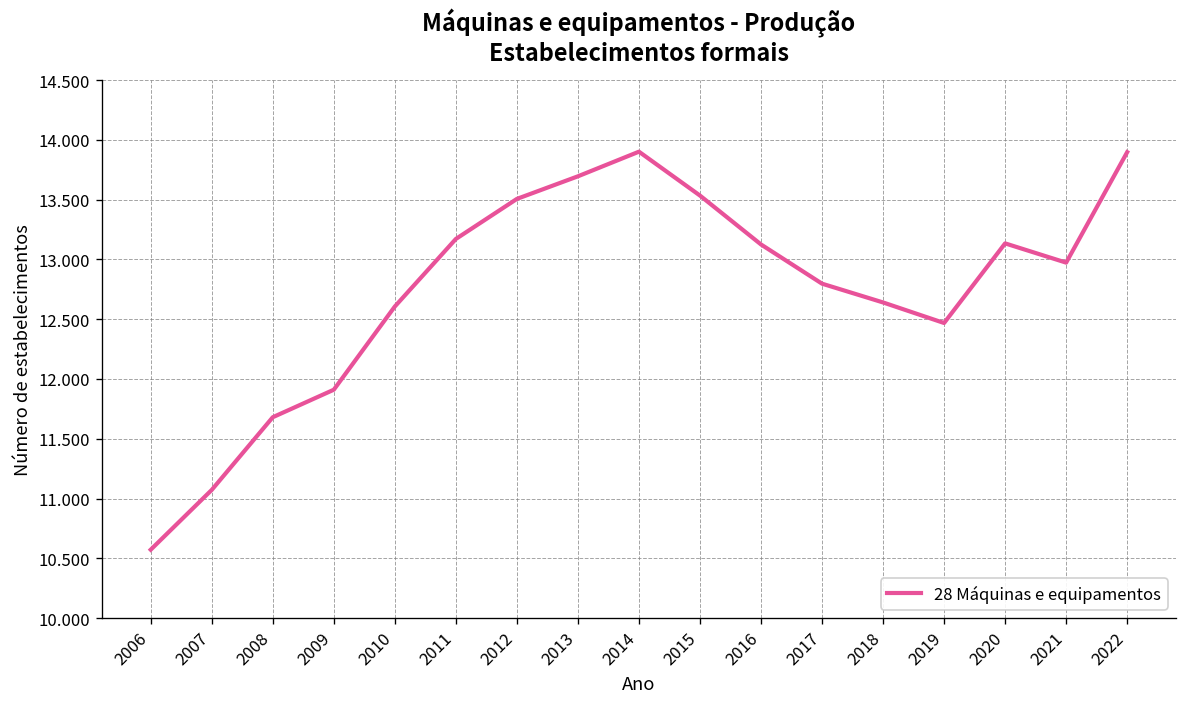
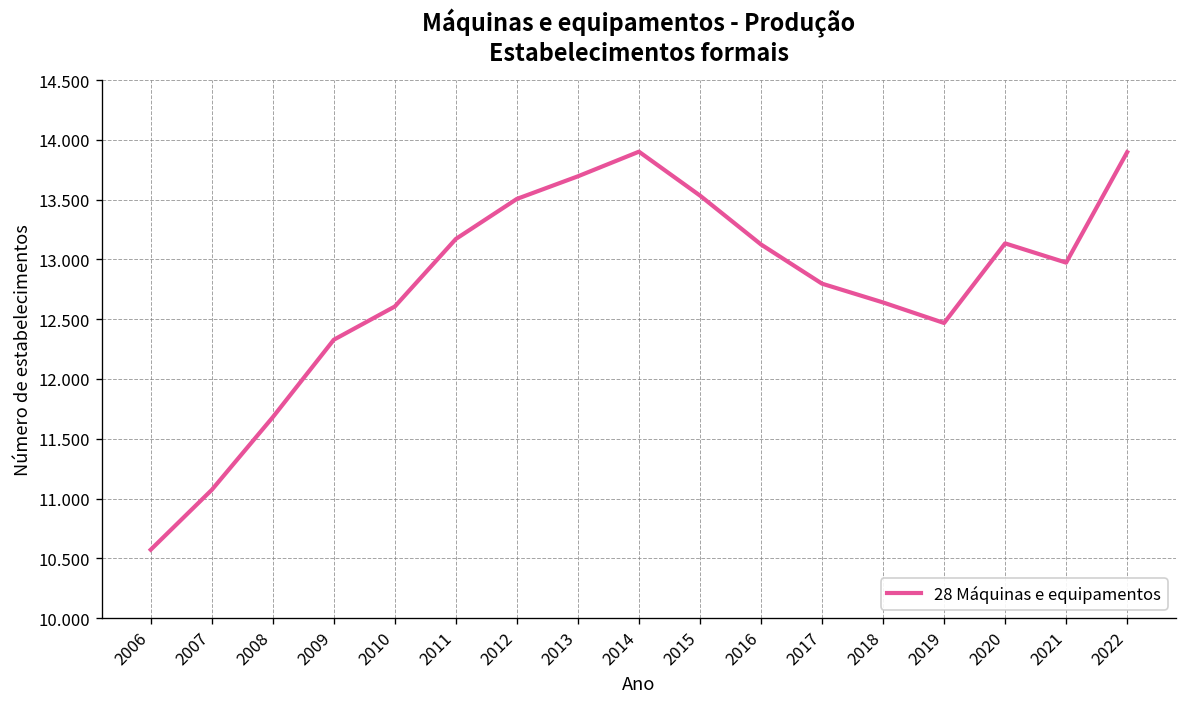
  {
    "2006": 10.6,
    "2007": 11.1,
    "2008": 11.7,
-   "2009": 11.9,
+   "2009": 12.3,
    "2010": 12.6,
    "2011": 13.2,
    "2012": 13.5,
    "2013": 13.7,
    "2014": 13.9,
    "2015": 13.5,
    "2016": 13.1,
    "2017": 12.8,
    "2018": 12.6,
    "2019": 12.5,
    "2020": 13.1,
    "2021": 13.0,
    "2022": 13.9
  }
